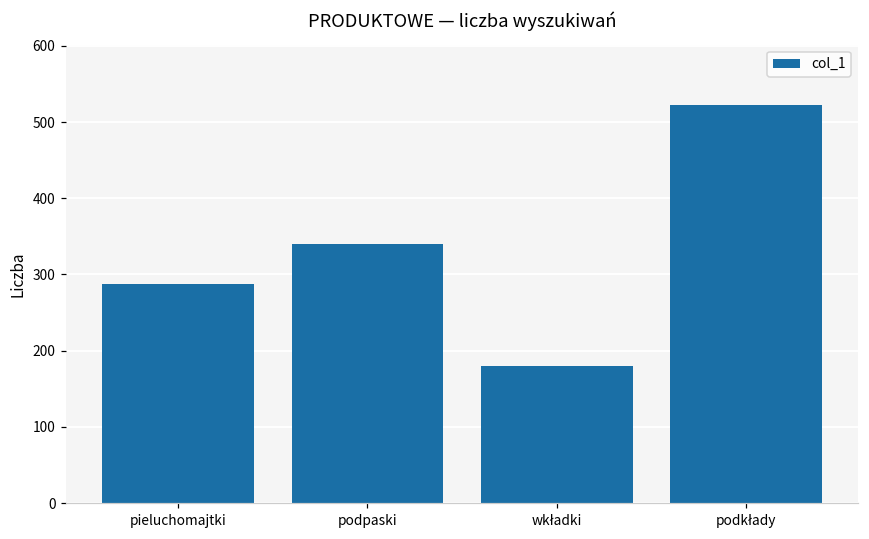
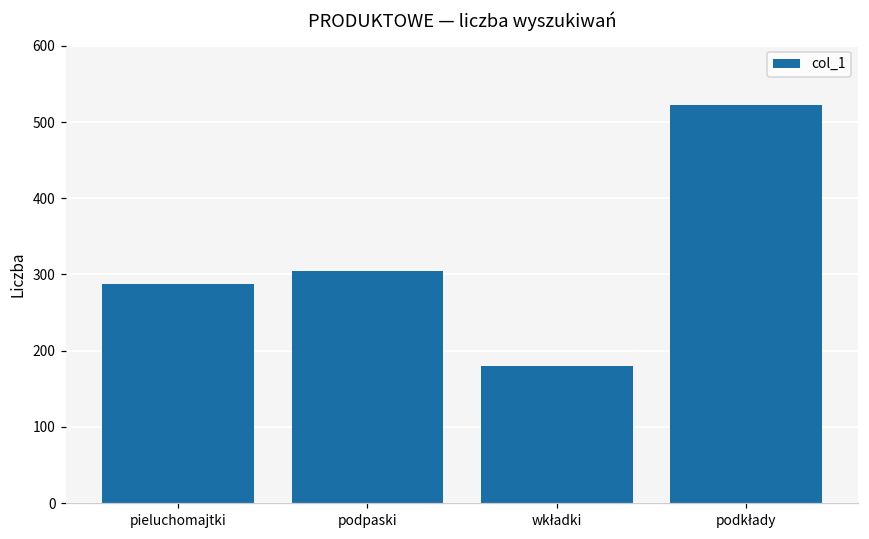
  {
    "pieluchomajtki": 290,
-   "podpaski": 340,
+   "podpaski": 300,
    "wkładki": 180,
    "podkłady": 520
  }
